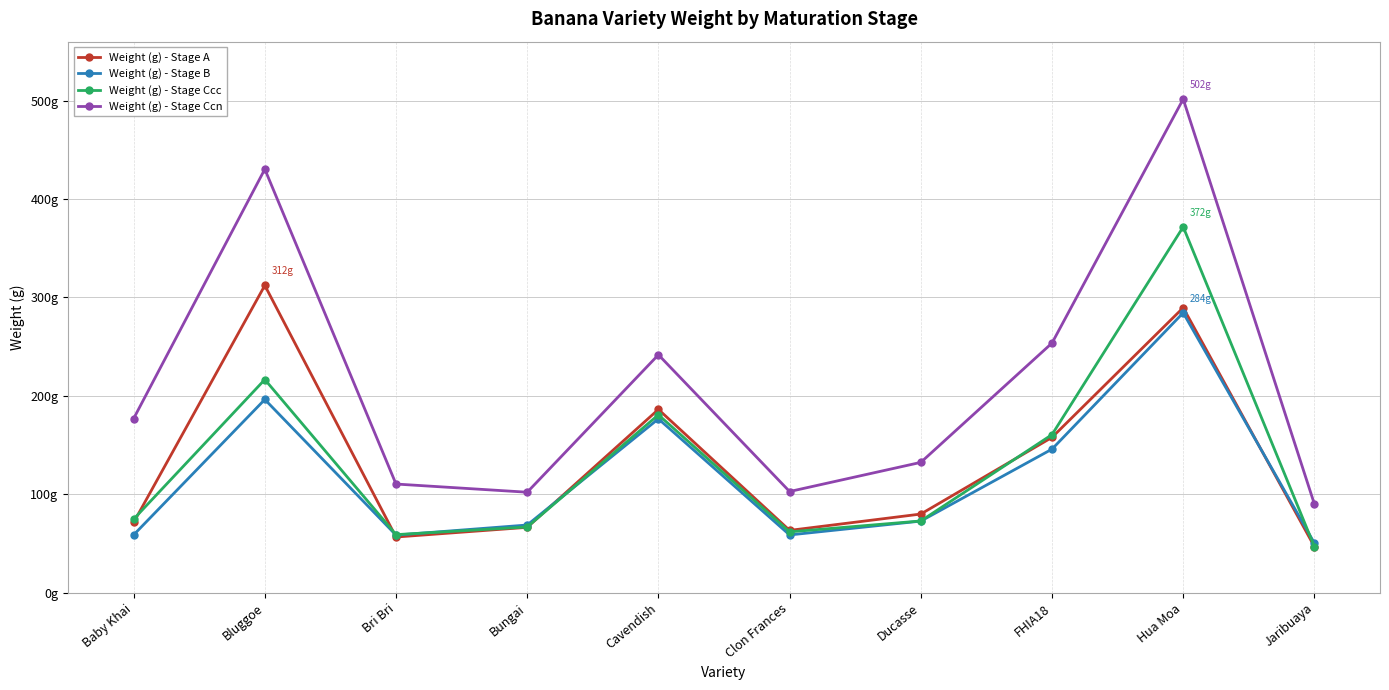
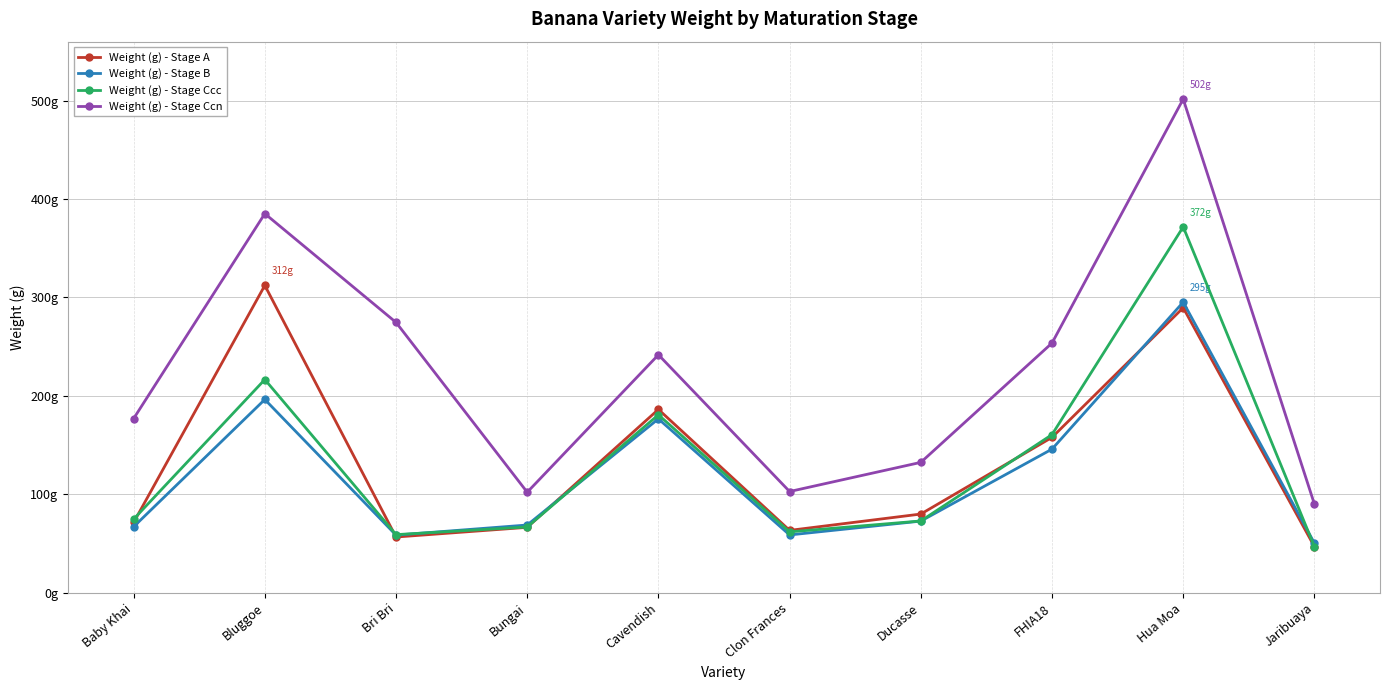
  {
    "Weight (g) - Stage A": {
      "Bluggoe": "312g"
    },
    "Weight (g) - Stage B": {
-     "Baby Khai": "60g",
-     "Hua Moa": "284g"
+     "Baby Khai": "70g",
+     "Hua Moa": "295g"
    },
    "Weight (g) - Stage Ccc": {
      "Hua Moa": "372g"
    },
    "Weight (g) - Stage Ccn": {
      "Baby Khai": "180g",
-     "Bluggoe": "430g",
-     "Bri Bri": "110g",
+     "Bluggoe": "390g",
+     "Bri Bri": "270g",
      "Bungai": "100g",
      "Cavendish": "240g",
      "Clon Frances": "100g",
      "Ducasse": "130g",
      "FHIA18": "250g",
      "Jaribuaya": "90g"
    }
  }
